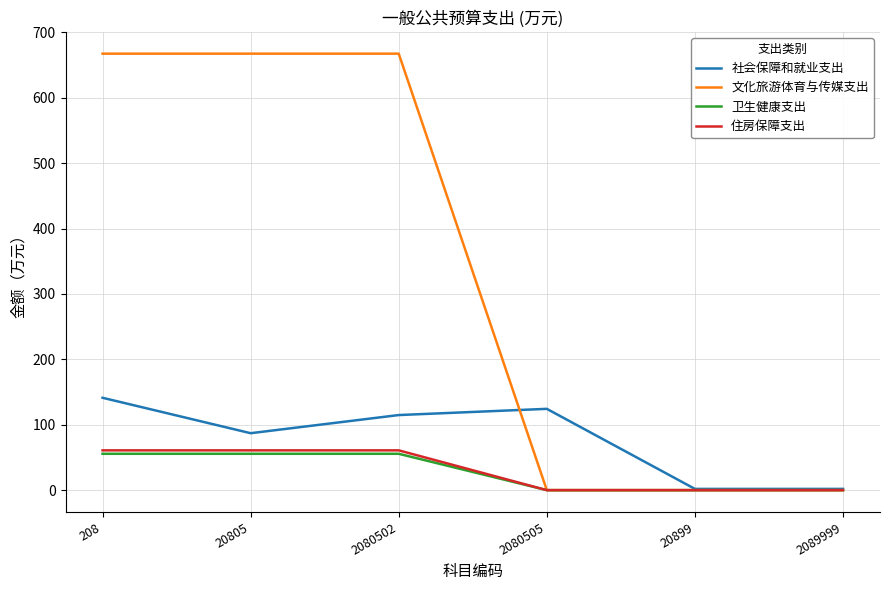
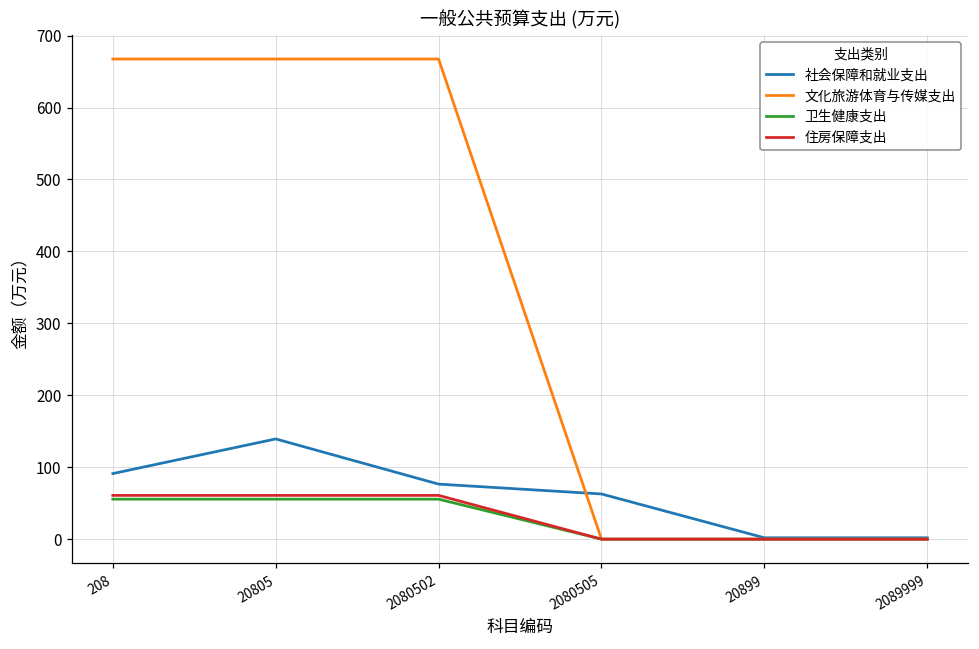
  {
    "社会保障和就业支出": {
-     "208": 140,
-     "20805": 90,
-     "2080502": 110,
-     "2080505": 120
+     "208": 90,
+     "20805": 140,
+     "2080502": 80,
+     "2080505": 60
    },
    "文化旅游体育与传媒支出": {
      "208": 670,
      "20805": 670,
      "2080502": 670
    },
    "卫生健康支出": {
      "208": 60,
      "20805": 60,
      "2080502": 60
    },
    "住房保障支出": {
      "208": 60,
      "20805": 60,
      "2080502": 60
    }
  }
